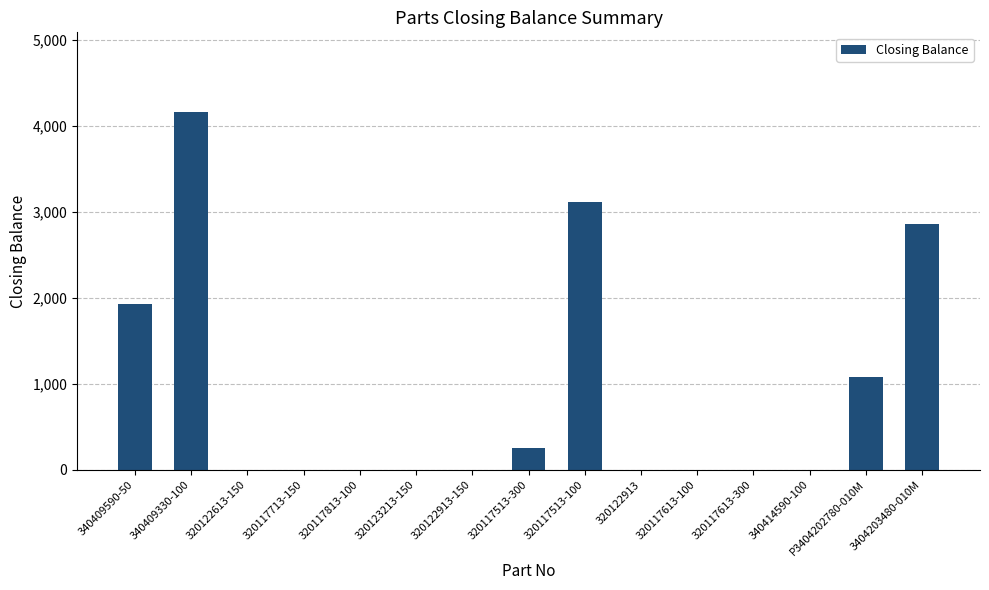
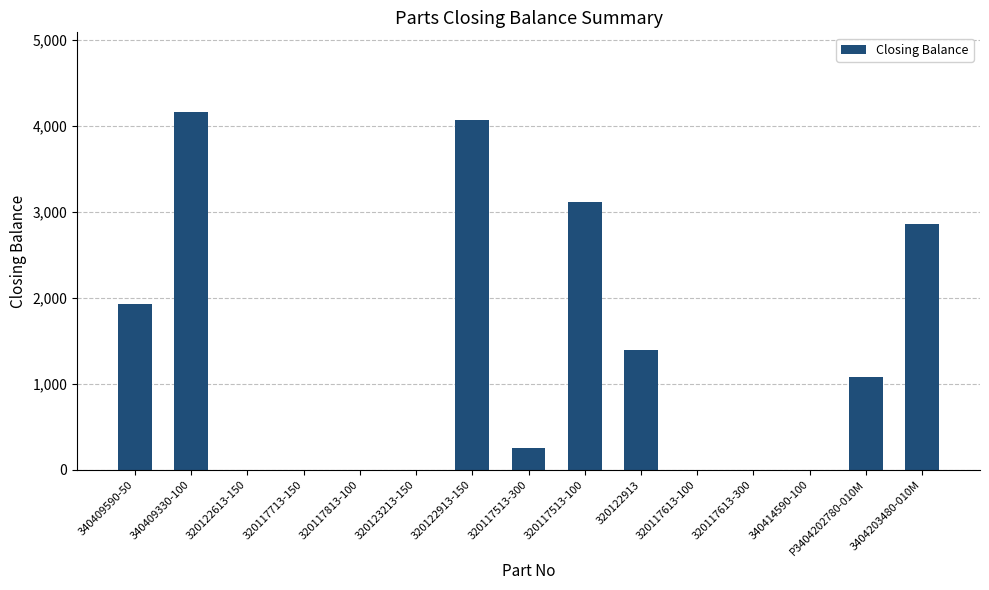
  {
    "340409590-50": "1,900",
    "340409330-100": "4,200",
    "320122613-150": "0",
    "320117713-150": "0",
    "320117813-100": "0",
    "320123213-150": "0",
-   "320122913-150": "0",
+   "320122913-150": "4,100",
    "320117513-300": "300",
    "320117513-100": "3,100",
-   "320122913": "0",
+   "320122913": "1,400",
    "320117613-100": "0",
    "320117613-300": "0",
    "340414590-100": "0",
    "P3404202780-010M": "1,100",
    "3404203480-010M": "2,900"
  }
